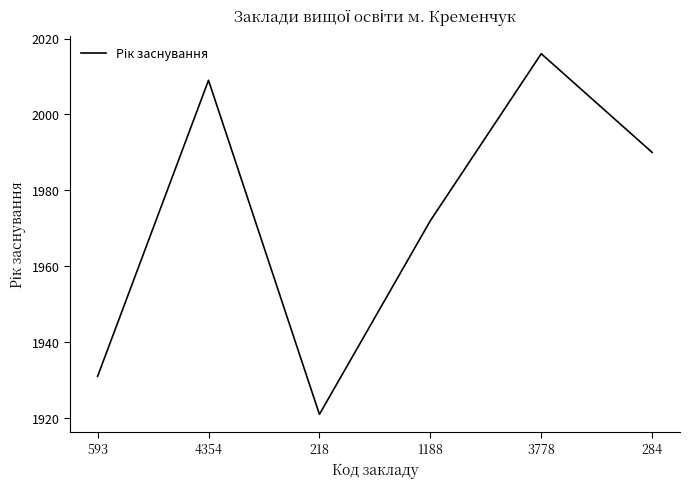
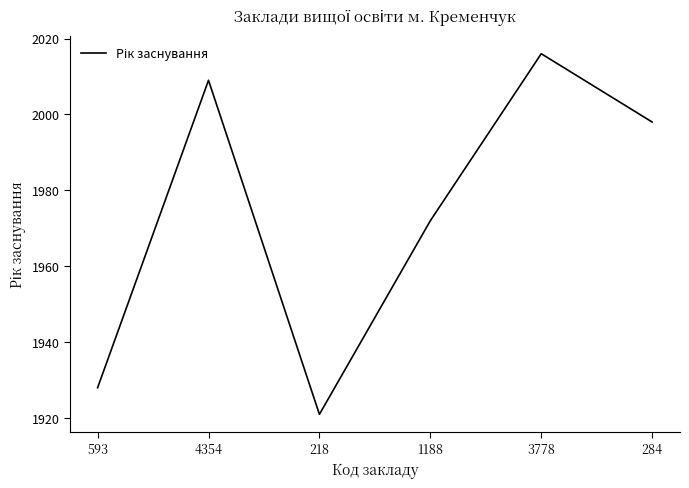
  {
-   "593": 1931,
+   "593": 1928,
    "4354": 2009,
    "218": 1921,
    "1188": 1972,
    "3778": 2016,
-   "284": 1990
+   "284": 1998
  }
